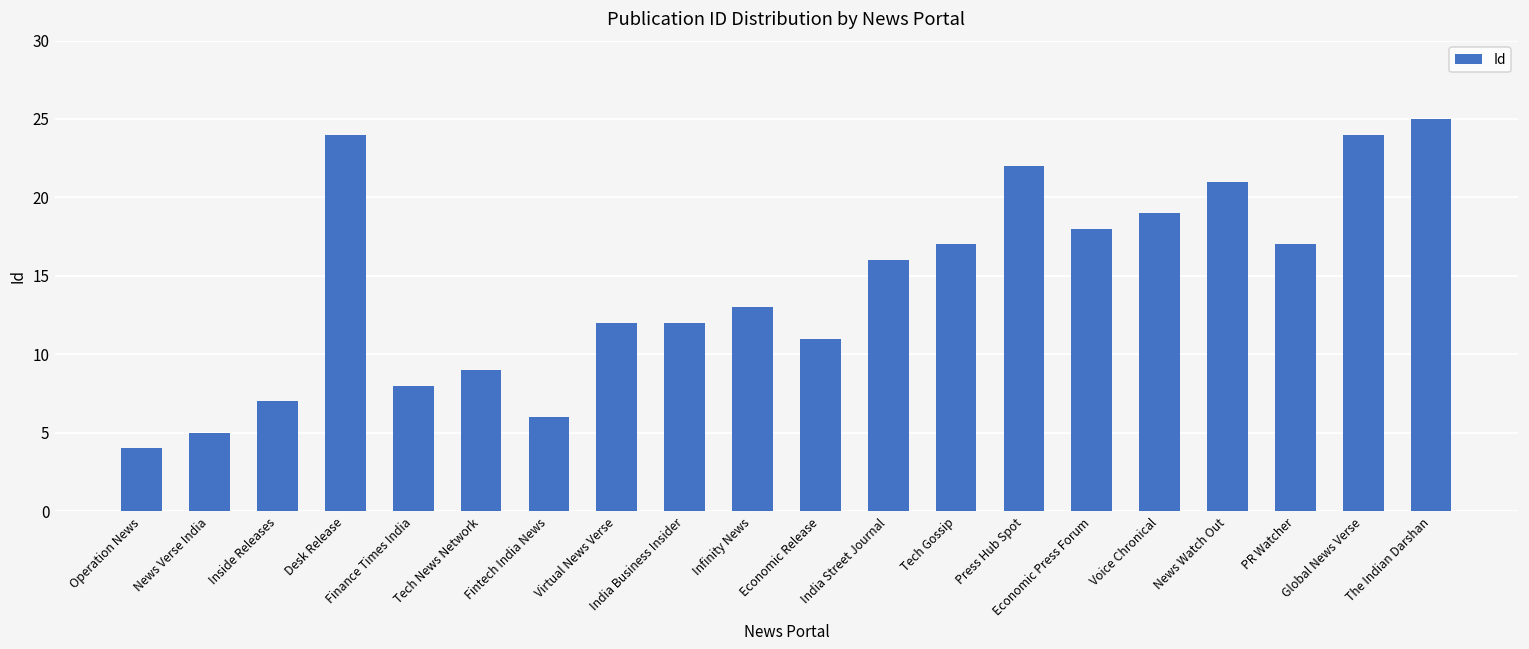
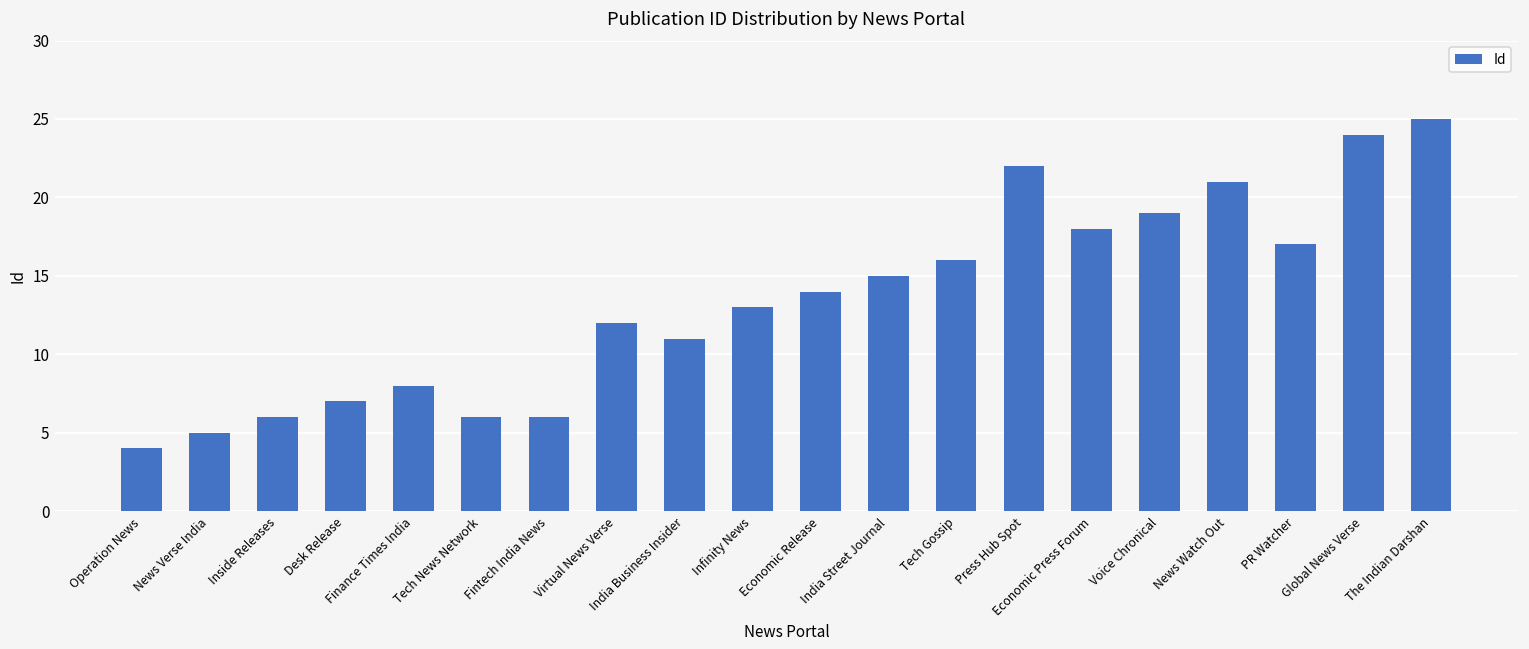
  {
    "Operation News": 4,
    "News Verse India": 5,
-   "Inside Releases": 7,
-   "Desk Release": 24,
+   "Inside Releases": 6,
+   "Desk Release": 7,
    "Finance Times India": 8,
-   "Tech News Network": 9,
+   "Tech News Network": 6,
    "Fintech India News": 6,
    "Virtual News Verse": 12,
-   "India Business Insider": 12,
+   "India Business Insider": 11,
    "Infinity News": 13,
-   "Economic Release": 11,
-   "India Street Journal": 16,
-   "Tech Gossip": 17,
+   "Economic Release": 14,
+   "India Street Journal": 15,
+   "Tech Gossip": 16,
    "Press Hub Spot": 22,
    "Economic Press Forum": 18,
    "Voice Chronical": 19,
    "News Watch Out": 21,
    "PR Watcher": 17,
    "Global News Verse": 24,
    "The Indian Darshan": 25
  }
